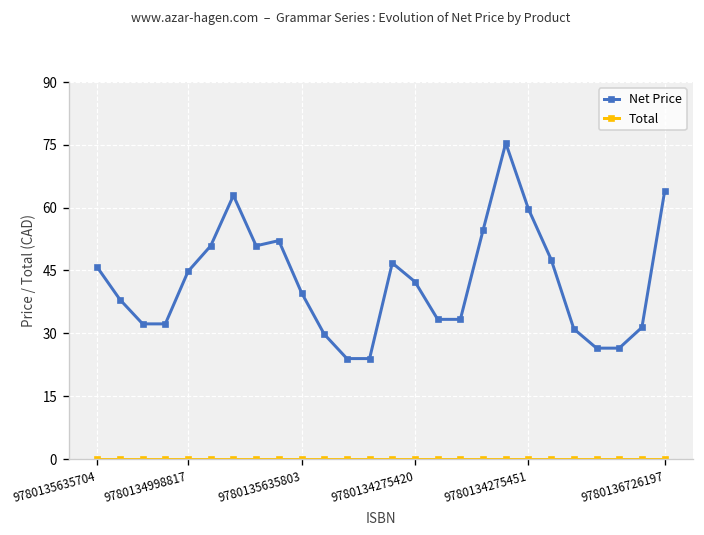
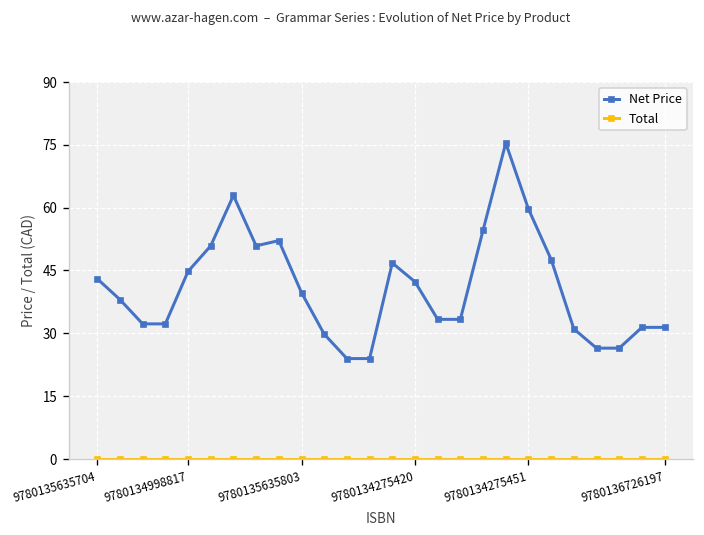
  {
    "Net Price": {
-     "9780135635704": 46,
+     "9780135635704": 43,
      "9780134998817": 45,
      "9780135635803": 40,
      "9780134275420": 42,
      "9780134275451": 60,
-     "9780136726197": 64
+     "9780136726197": 31
    },
    "Total": {
      "9780135635704": 0,
      "9780134998817": 0,
      "9780135635803": 0,
      "9780134275420": 0,
      "9780134275451": 0,
      "9780136726197": 0
    }
  }
